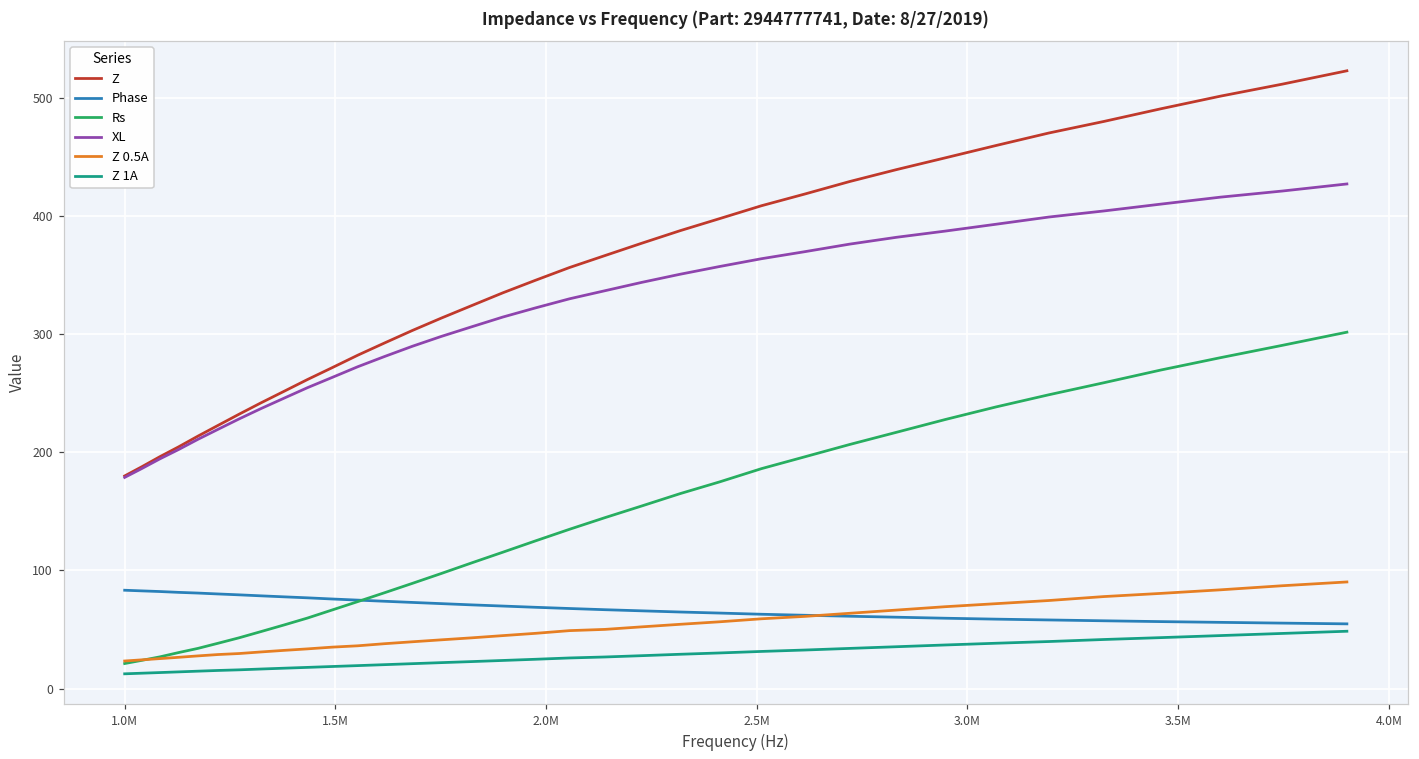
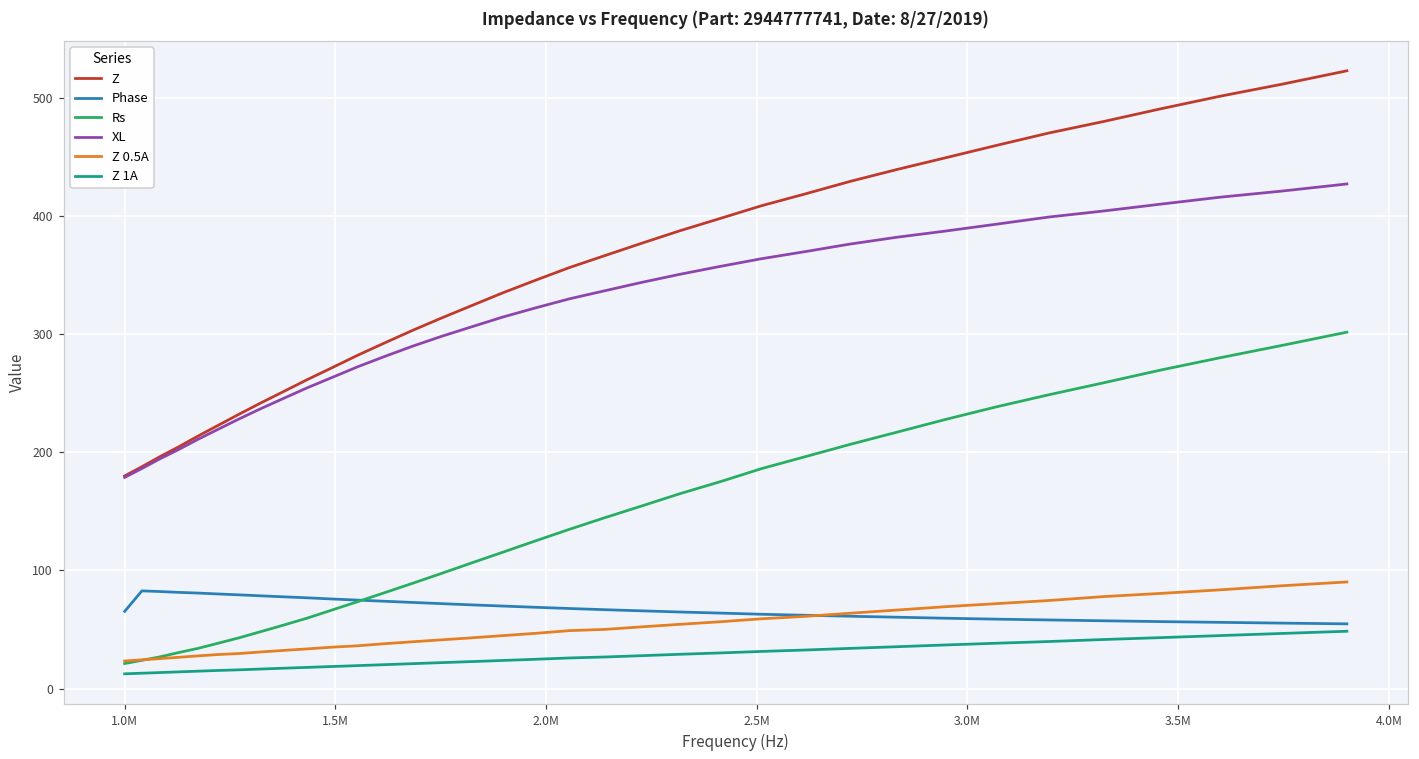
  {
    "Phase": {
-     "1.0M": 83
+     "1.0M": 65
    }
  }
